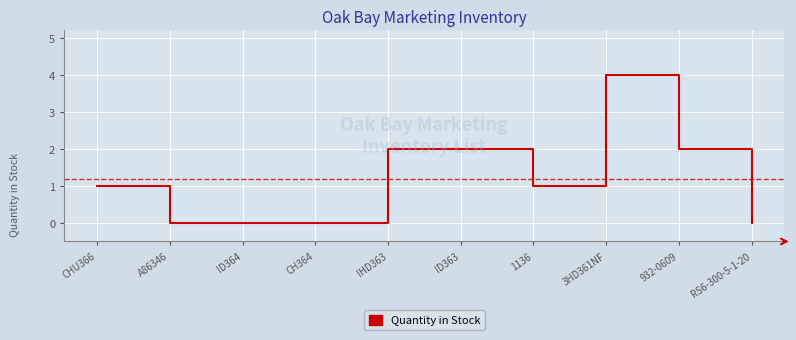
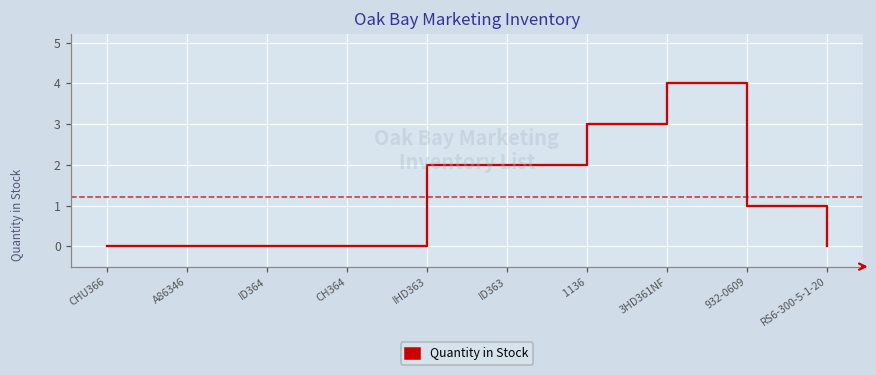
  {
-   "CHU366": 1,
+   "CHU366": 0,
    "A86346": 0,
    "ID364": 0,
    "CH364": 0,
    "IHD363": 2,
    "ID363": 2,
-   "1136": 1,
+   "1136": 3,
    "3HD361NF": 4,
-   "932-0609": 2,
+   "932-0609": 1,
    "RS6-300-5-1-20": 0
  }
